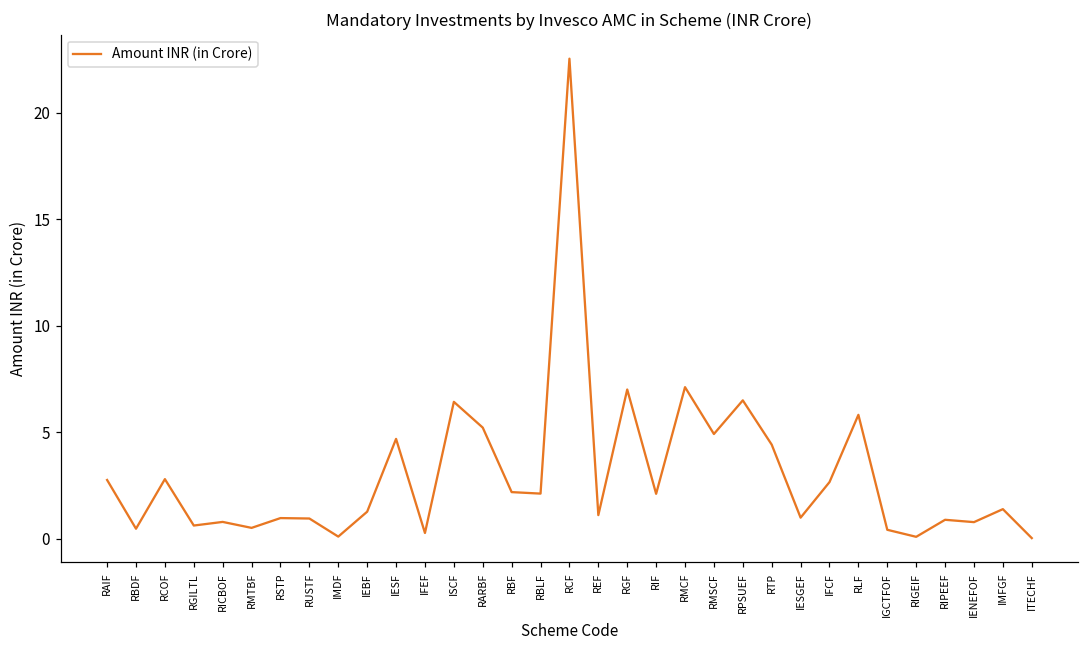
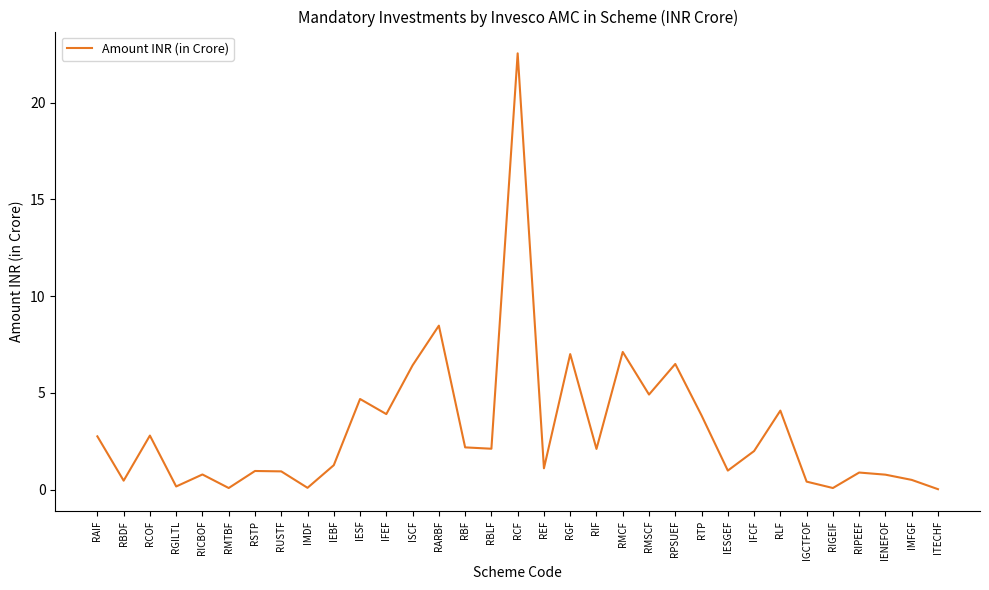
  {
    "RAIF": 2.8,
    "RBDF": 0.5,
    "RCOF": 2.8,
-   "RGILTL": 0.6,
+   "RGILTL": 0.2,
    "RICBOF": 0.8,
-   "RMTBF": 0.5,
+   "RMTBF": 0.1,
    "RSTP": 1.0,
    "RUSTF": 1.0,
    "IMDF": 0.1,
    "IEBF": 1.3,
    "IESF": 4.7,
-   "IFEF": 0.3,
+   "IFEF": 3.9,
    "ISCF": 6.4,
-   "RARBF": 5.2,
+   "RARBF": 8.5,
    "RBF": 2.2,
    "RBLF": 2.1,
    "RCF": 22.6,
    "REF": 1.1,
    "RGF": 7.0,
    "RIF": 2.1,
    "RMCF": 7.1,
    "RMSCF": 4.9,
    "RPSUEF": 6.5,
-   "RTP": 4.4,
+   "RTP": 3.8,
    "IESGEF": 1.0,
-   "IFCF": 2.7,
-   "RLF": 5.8,
+   "IFCF": 2.0,
+   "RLF": 4.1,
    "IGCTFOF": 0.4,
    "RIGEIF": 0.1,
    "RIPEEF": 0.9,
    "IENEFOF": 0.8,
-   "IMFGF": 1.4,
+   "IMFGF": 0.5,
    "ITECHF": 0.0
  }
